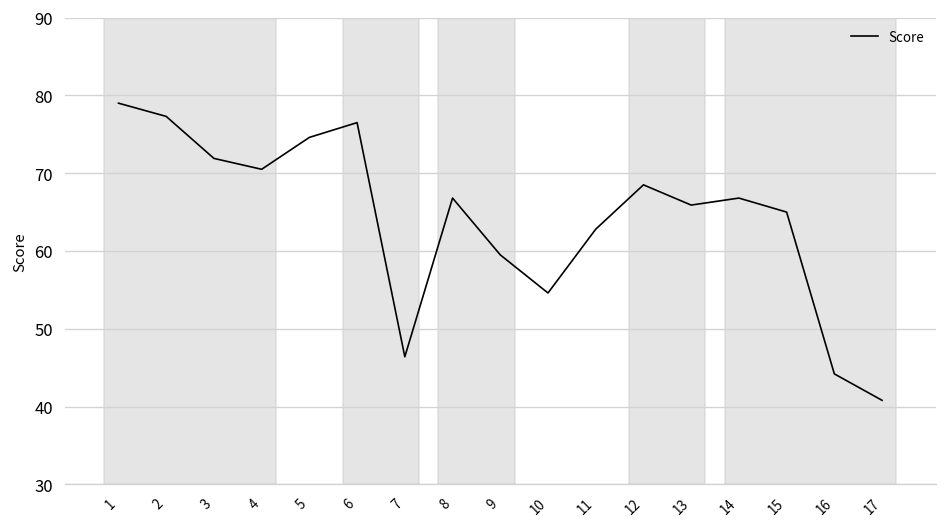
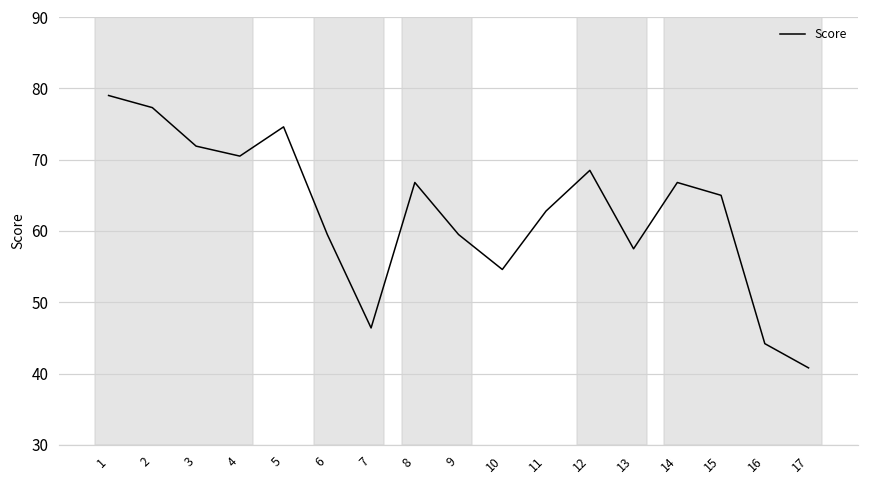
  {
    "1": 79,
    "2": 77,
    "3": 72,
    "4": 71,
    "5": 75,
-   "6": 77,
+   "6": 60,
    "7": 46,
    "8": 67,
    "9": 60,
    "10": 55,
    "11": 63,
    "12": 69,
-   "13": 66,
+   "13": 58,
    "14": 67,
    "15": 65,
    "16": 44,
    "17": 41
  }
